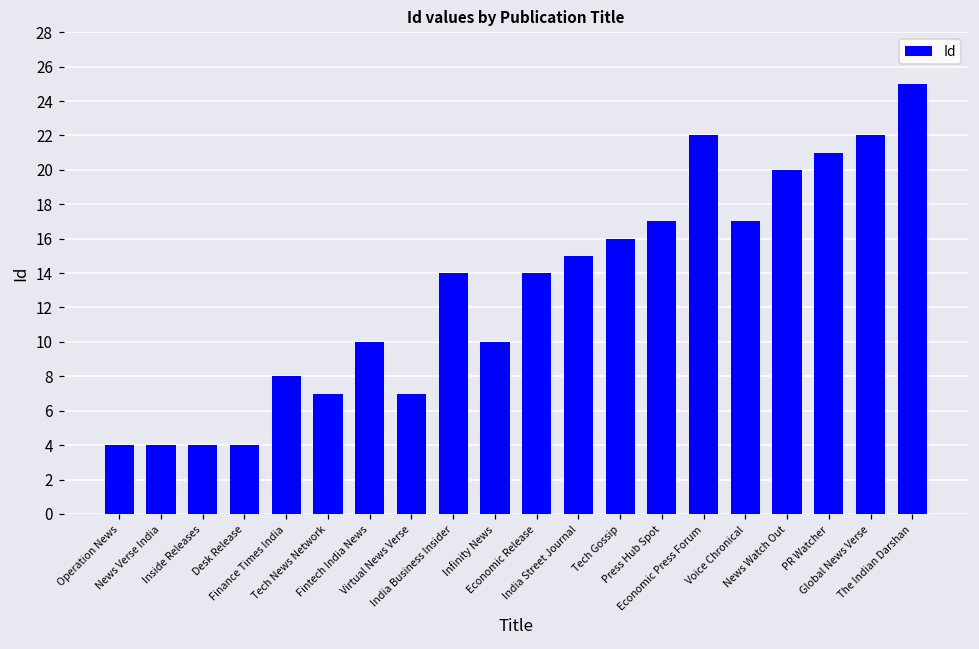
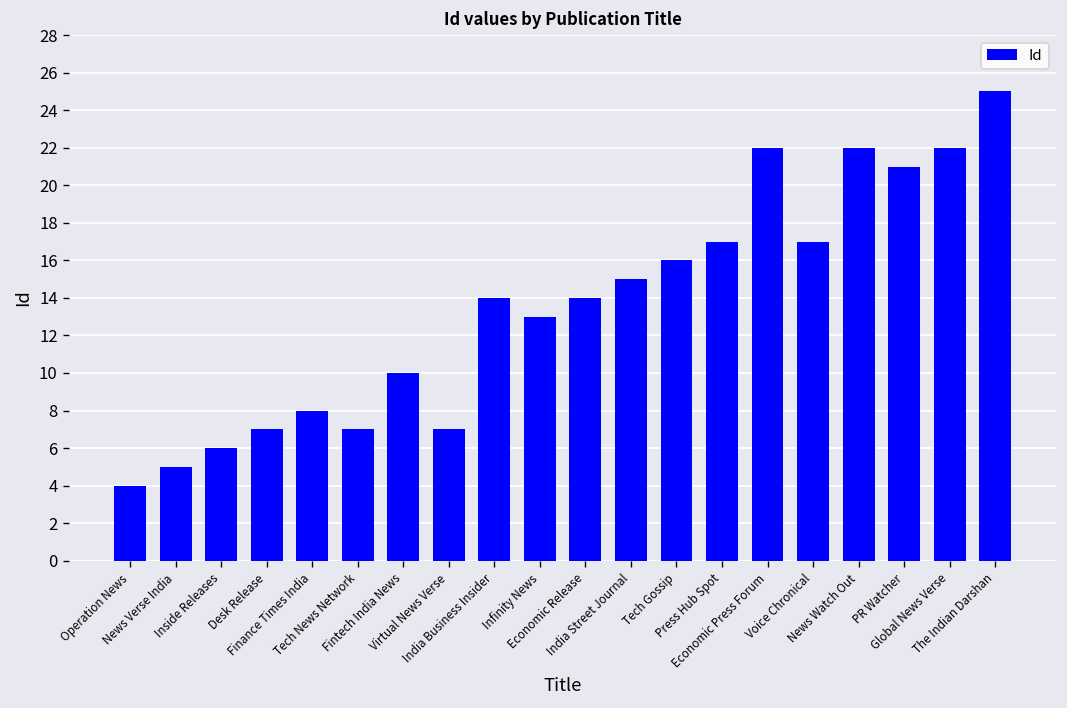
  {
    "Operation News": 4,
-   "News Verse India": 4,
-   "Inside Releases": 4,
-   "Desk Release": 4,
+   "News Verse India": 5,
+   "Inside Releases": 6,
+   "Desk Release": 7,
    "Finance Times India": 8,
    "Tech News Network": 7,
    "Fintech India News": 10,
    "Virtual News Verse": 7,
    "India Business Insider": 14,
-   "Infinity News": 10,
+   "Infinity News": 13,
    "Economic Release": 14,
    "India Street Journal": 15,
    "Tech Gossip": 16,
    "Press Hub Spot": 17,
    "Economic Press Forum": 22,
    "Voice Chronical": 17,
-   "News Watch Out": 20,
+   "News Watch Out": 22,
    "PR Watcher": 21,
    "Global News Verse": 22,
    "The Indian Darshan": 25
  }
